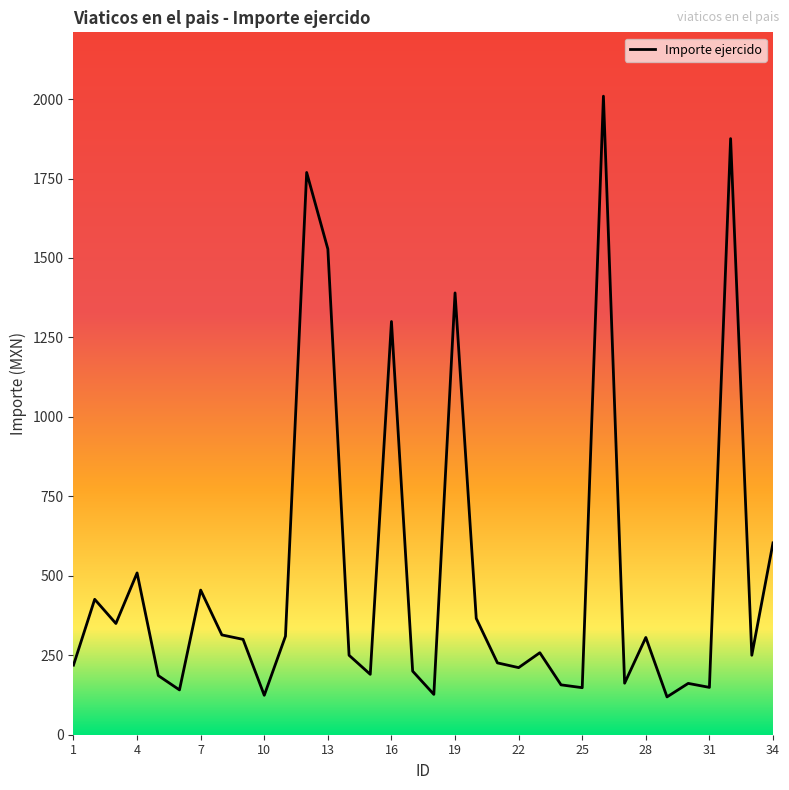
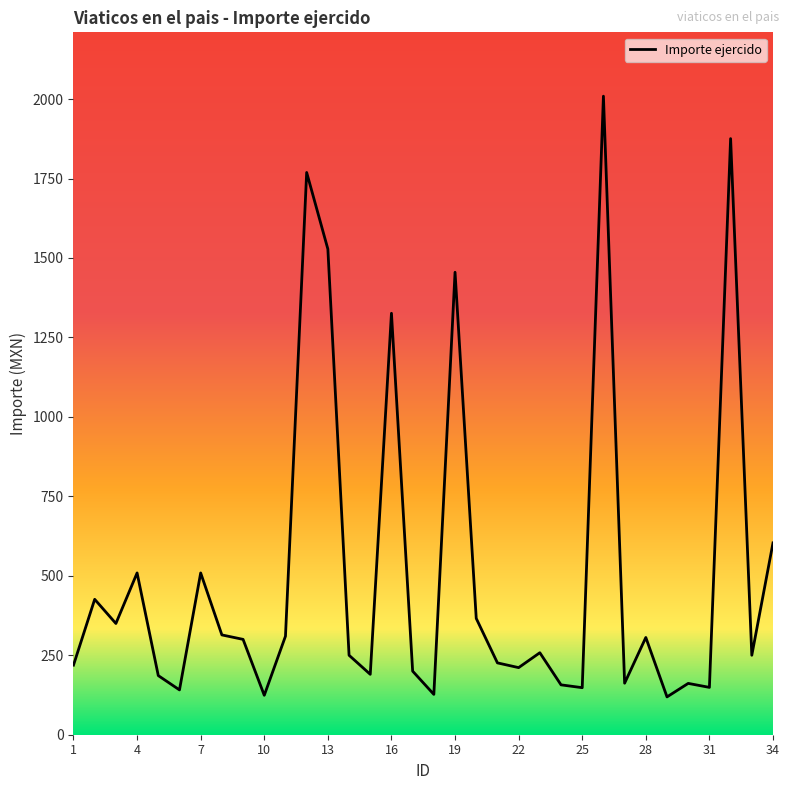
  {
    "1": 220,
    "4": 510,
-   "7": 460,
+   "7": 510,
    "10": 120,
    "13": 1530,
-   "16": 1300,
-   "19": 1390,
+   "16": 1330,
+   "19": 1460,
    "22": 210,
    "25": 150,
    "28": 310,
    "31": 150,
    "34": 600
  }
